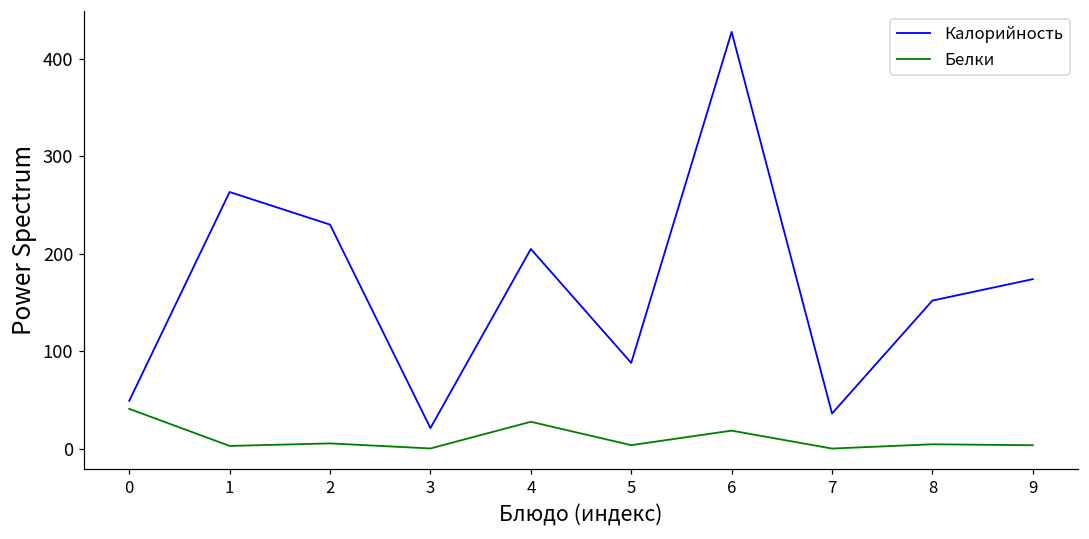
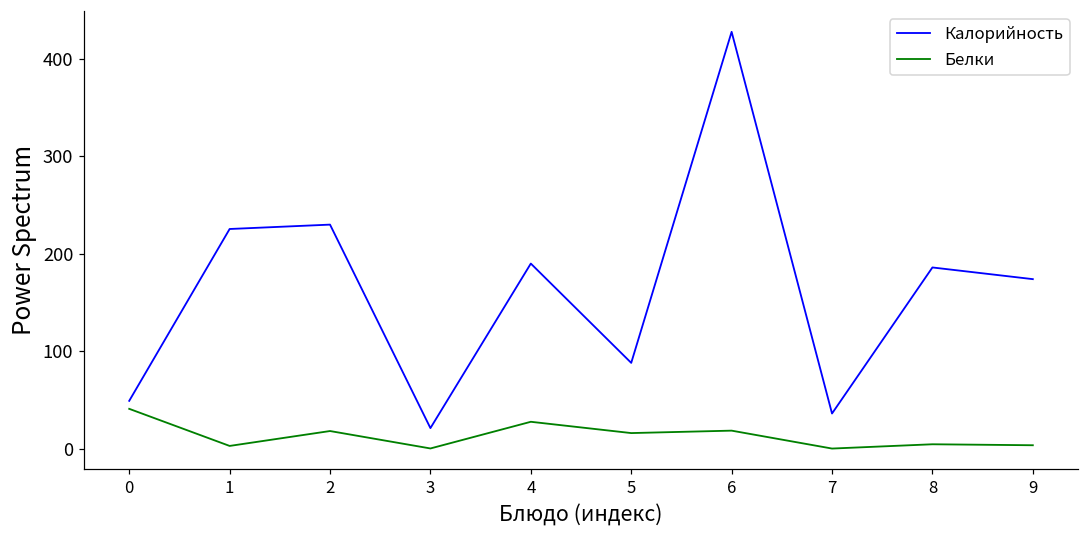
  {
    "Калорийность": {
      "0": 50,
-     "1": 260,
+     "1": 230,
      "2": 230,
      "3": 20,
-     "4": 210,
+     "4": 190,
      "5": 90,
      "6": 430,
      "7": 40,
-     "8": 150,
+     "8": 190,
      "9": 170
    },
    "Белки": {
      "0": 40,
      "1": 0,
-     "2": 10,
+     "2": 20,
      "3": 0,
      "4": 30,
-     "5": 0,
+     "5": 20,
      "6": 20,
      "7": 0,
      "8": 0,
      "9": 0
    }
  }
